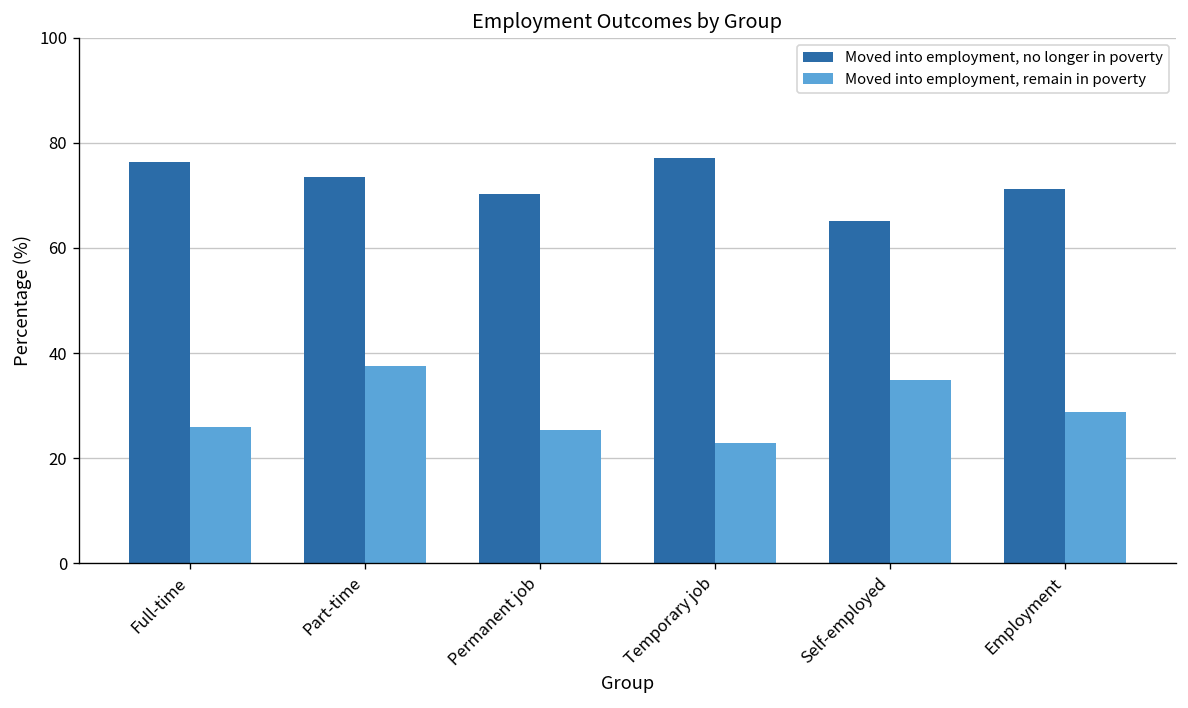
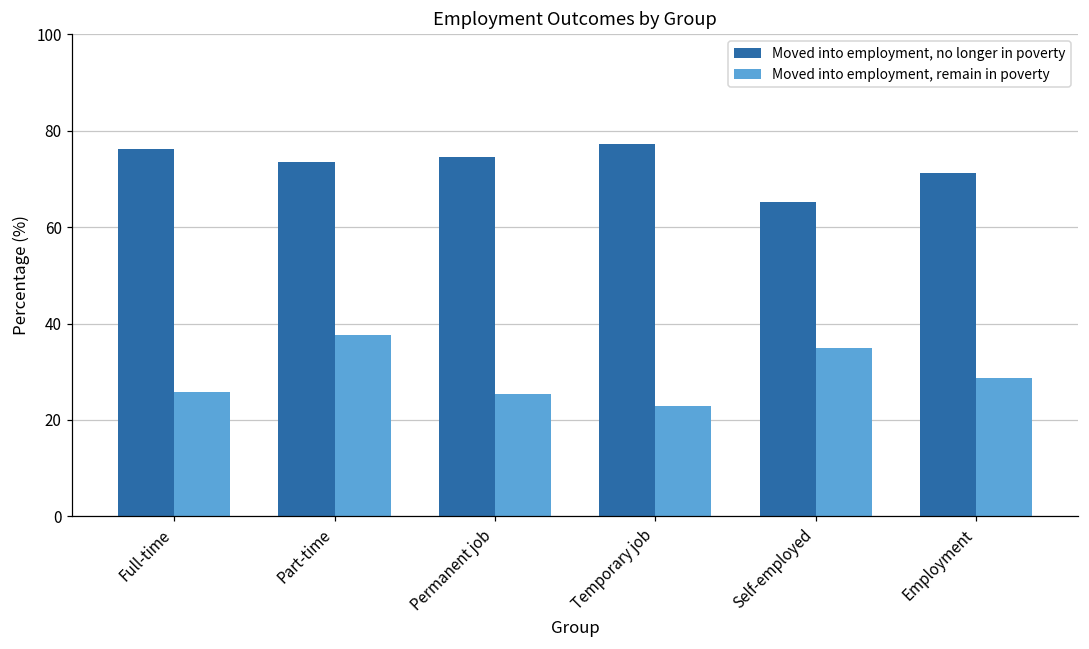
  {
    "Moved into employment, no longer in poverty": {
      "Full-time": 76,
      "Part-time": 74,
-     "Permanent job": 70,
+     "Permanent job": 75,
      "Temporary job": 77,
      "Self-employed": 65,
      "Employment": 71
    },
    "Moved into employment, remain in poverty": {
      "Full-time": 26,
      "Part-time": 38,
      "Permanent job": 25,
      "Temporary job": 23,
      "Self-employed": 35,
      "Employment": 29
    }
  }
